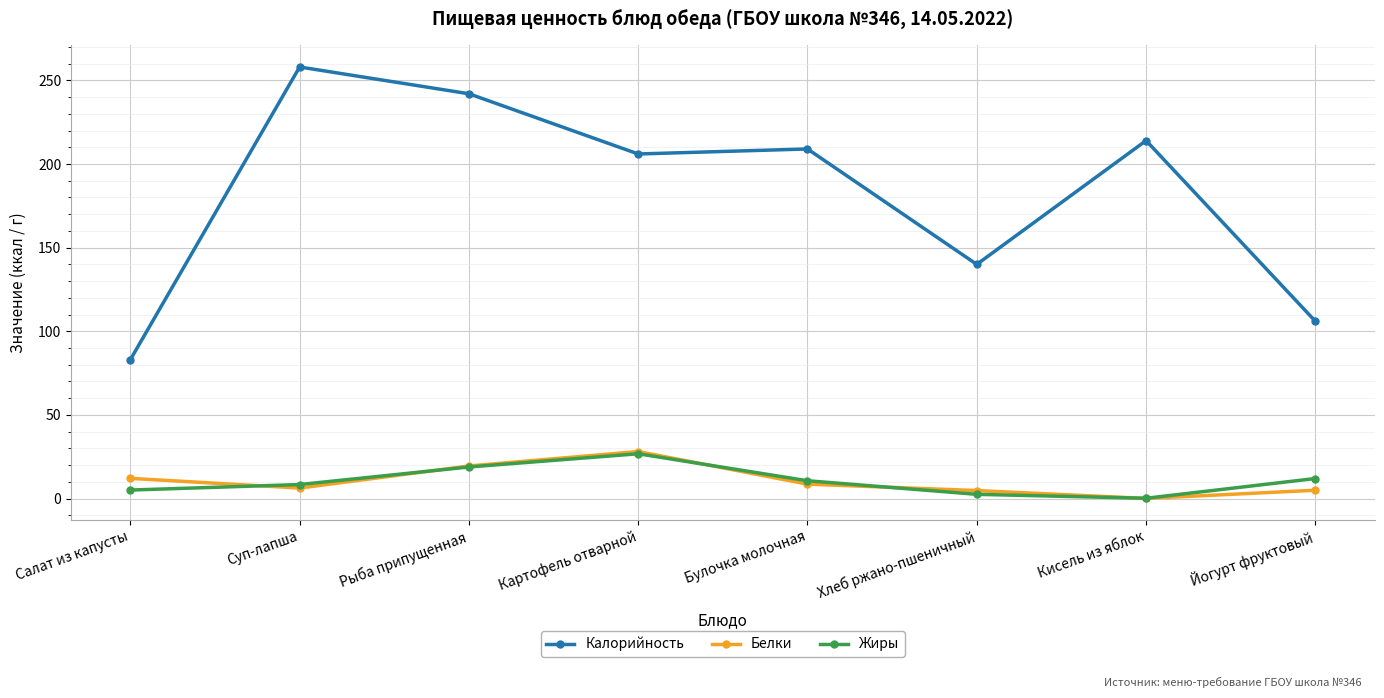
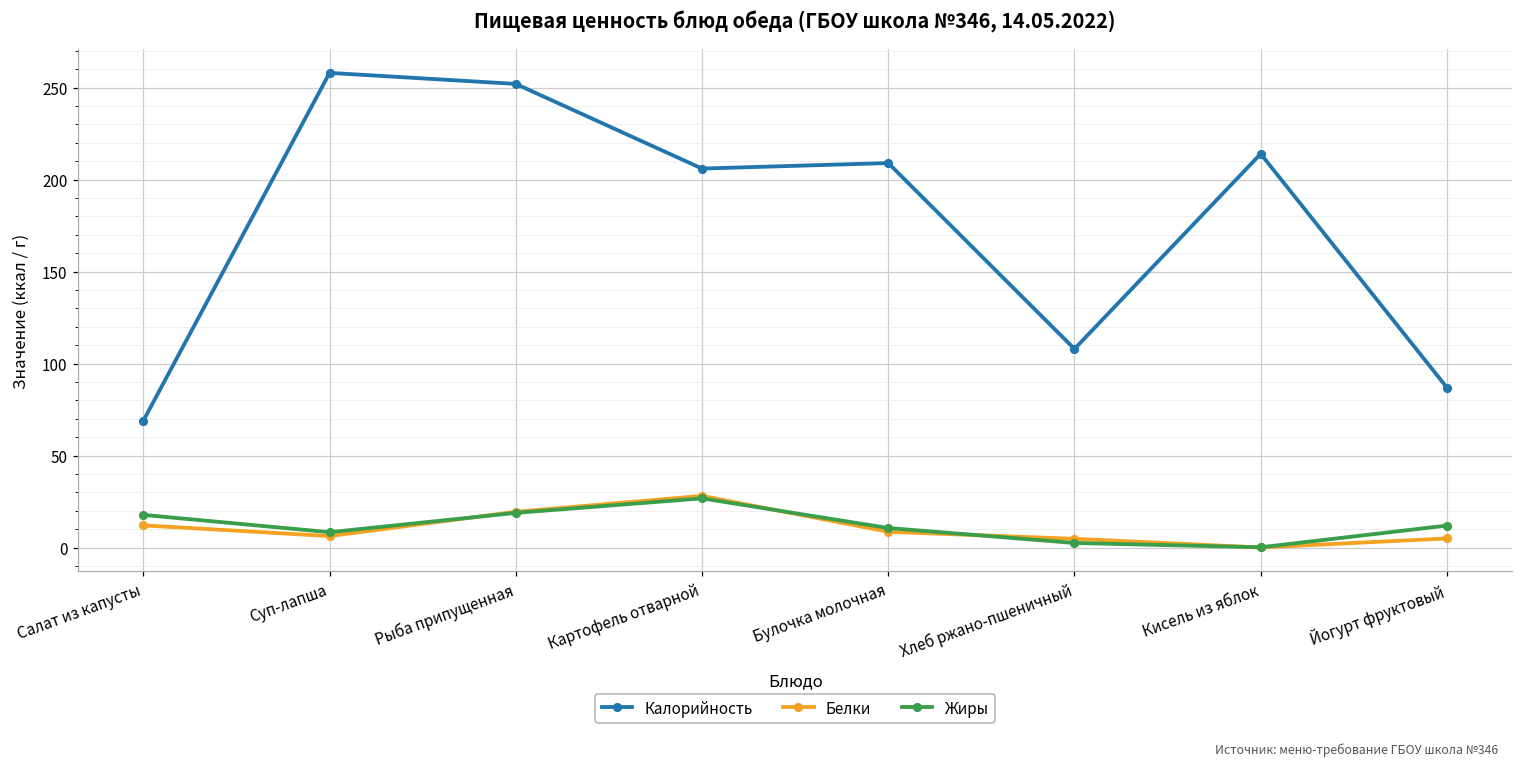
  {
    "Калорийность": {
-     "Салат из капусты": 83,
+     "Салат из капусты": 69,
      "Суп-лапша": 258,
-     "Рыба припущенная": 242,
+     "Рыба припущенная": 252,
      "Картофель отварной": 206,
      "Булочка молочная": 209,
-     "Хлеб ржано-пшеничный": 140,
+     "Хлеб ржано-пшеничный": 108,
      "Кисель из яблок": 214,
-     "Йогурт фруктовый": 106
+     "Йогурт фруктовый": 87
    },
    "Белки": {
      "Салат из капусты": 12,
      "Суп-лапша": 6,
      "Булочка молочная": 9,
      "Хлеб ржано-пшеничный": 5,
      "Йогурт фруктовый": 5
    },
    "Жиры": {
-     "Салат из капусты": 5,
+     "Салат из капусты": 18,
      "Суп-лапша": 8,
      "Булочка молочная": 11,
      "Хлеб ржано-пшеничный": 3,
      "Йогурт фруктовый": 12
    }
  }
